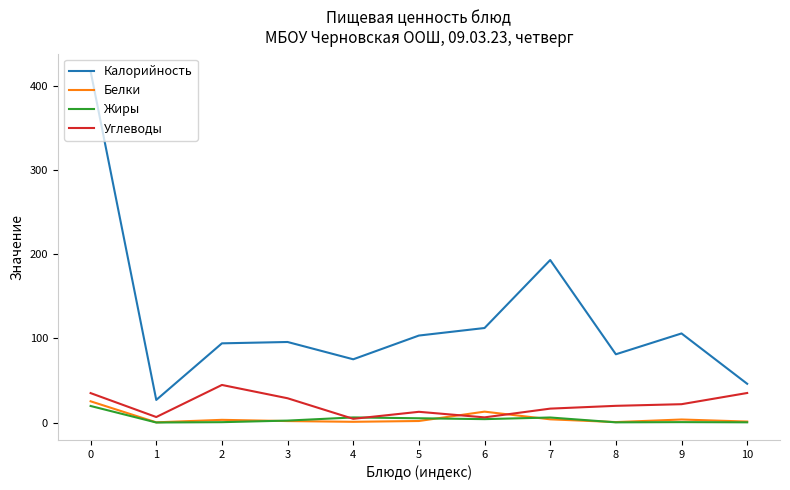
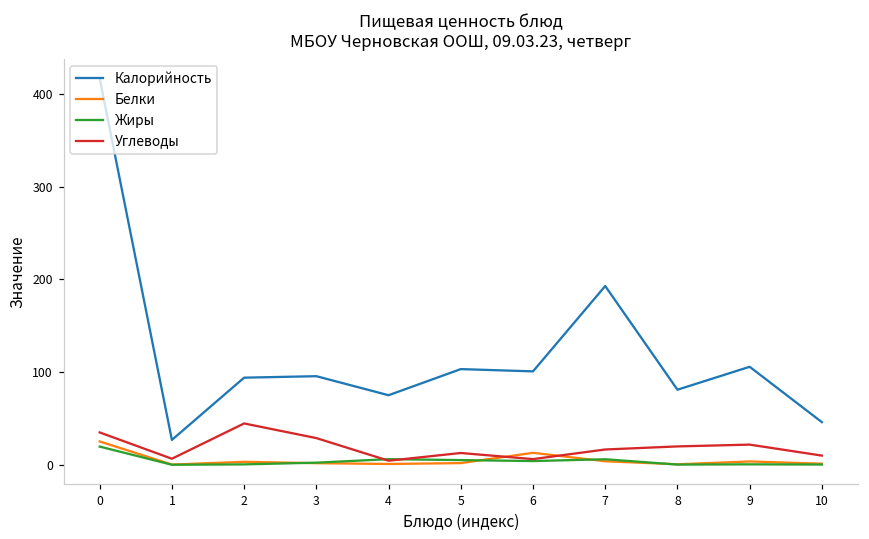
  {
    "Калорийность": {
      "1": 30,
      "2": 90,
      "3": 100,
      "4": 80,
      "5": 100,
-     "6": 110,
+     "6": 100,
      "7": 190,
      "8": 80,
      "9": 110,
      "10": 50
    },
    "Белки": {
      "0": 30,
      "4": 0,
      "5": 0,
      "6": 10,
      "9": 0
    },
    "Жиры": {
      "0": 20,
      "5": 10,
      "9": 0
    },
    "Углеводы": {
      "0": 30,
      "1": 10,
      "2": 40,
      "3": 30,
      "5": 10,
      "7": 20,
      "8": 20,
      "9": 20,
-     "10": 40
+     "10": 10
    }
  }
